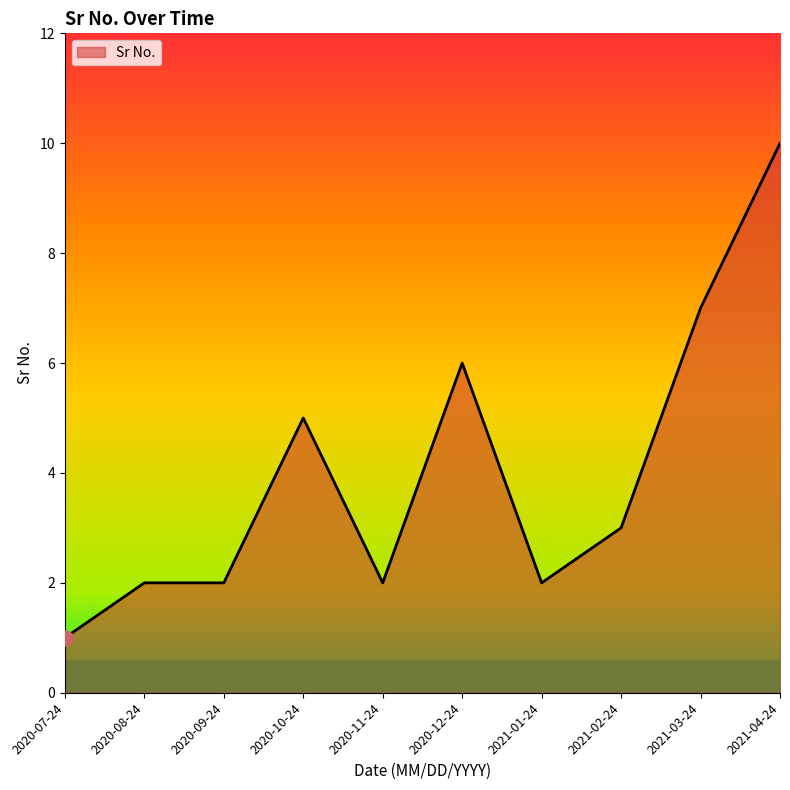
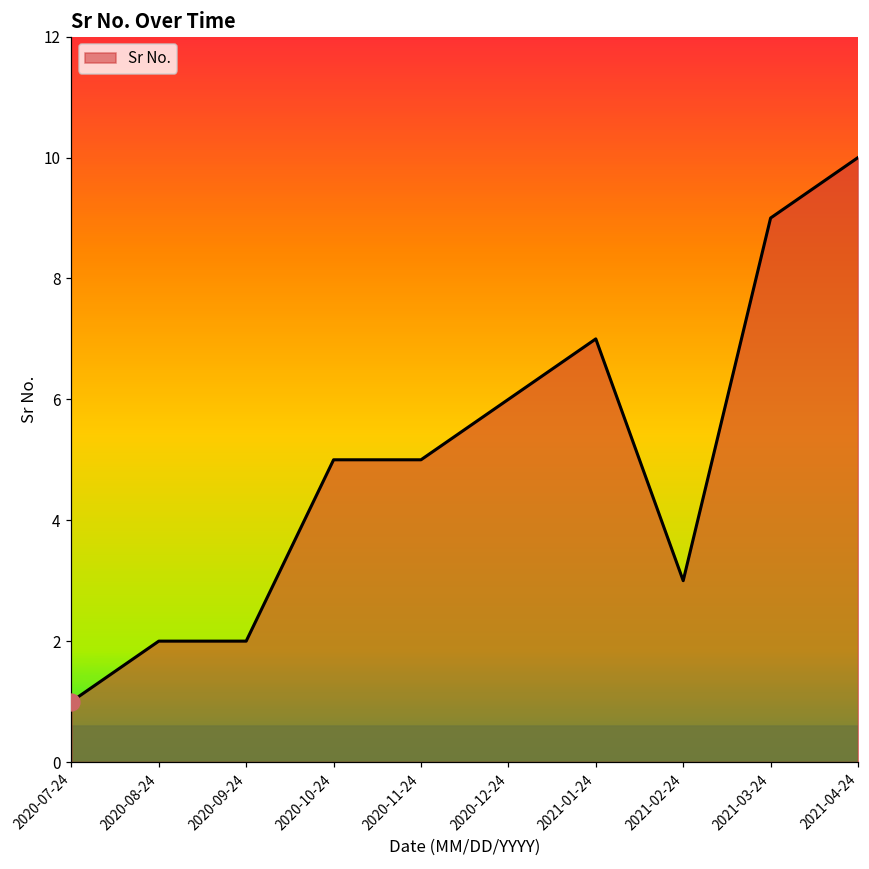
  {
    "Sr No.": {
      "2020-08-24": 2,
      "2020-09-24": 2,
      "2020-10-24": 5,
-     "2020-11-24": 2,
+     "2020-11-24": 5,
      "2020-12-24": 6,
-     "2021-01-24": 2,
+     "2021-01-24": 7,
      "2021-02-24": 3,
-     "2021-03-24": 7,
+     "2021-03-24": 9,
      "2021-04-24": 10
    }
  }
